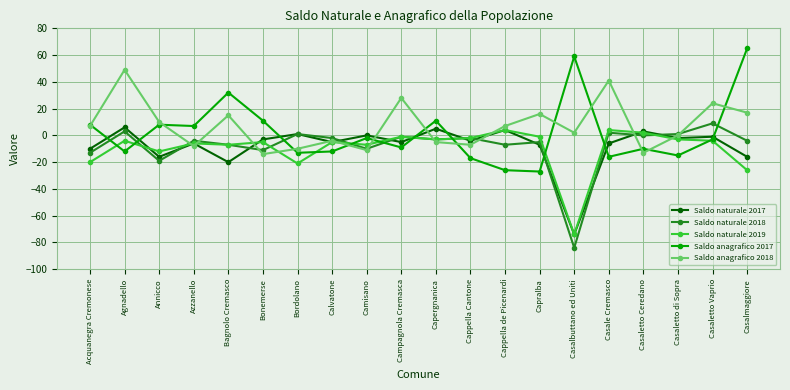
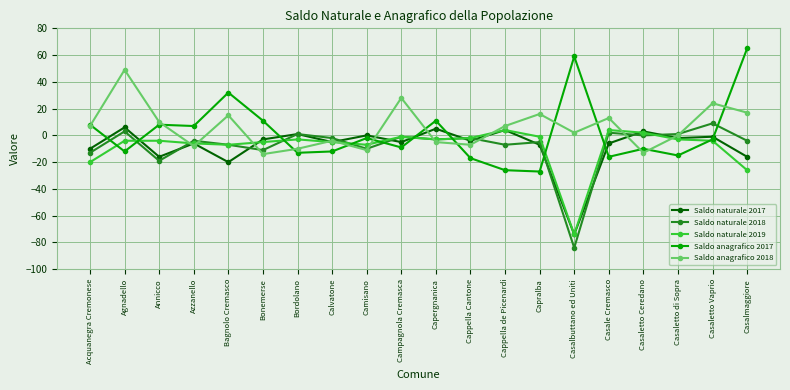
  {
    "Saldo naturale 2017": {
      "Acquanegra Cremonese": -10,
      "Agnadello": 6,
      "Annicco": -16,
      "Bagnolo Cremasco": -20,
      "Bonemerse": -3,
      "Camisano": 0,
      "Campagnola Cremasca": -5,
      "Capergnanica": 5,
      "Cappella Cantone": -4,
      "Capralba": -7,
      "Casale Cremasco": -6,
      "Casaletto Vaprio": -1,
      "Casalmaggiore": -16
    },
    "Saldo naturale 2019": {
      "Acquanegra Cremonese": -20,
      "Agnadello": -4,
-     "Annicco": -12,
+     "Annicco": -4,
      "Bonemerse": -5,
-     "Bordolano": -21,
+     "Bordolano": -3,
      "Camisano": -7,
      "Capralba": -1,
      "Casale Cremasco": 4,
      "Casalmaggiore": -26
    },
    "Saldo anagrafico 2018": {
      "Agnadello": 49,
      "Annicco": 10,
      "Azzanello": -8,
      "Bagnolo Cremasco": 15,
      "Bonemerse": -14,
      "Bordolano": -10,
      "Campagnola Cremasca": 28,
      "Capergnanica": -5,
      "Cappella Cantone": -7,
      "Cappella de Picenardi": 7,
      "Capralba": 16,
      "Casalbuttano ed Uniti": 2,
-     "Casale Cremasco": 41,
+     "Casale Cremasco": 13,
      "Casaletto Ceredano": -13,
      "Casaletto Vaprio": 24,
      "Casalmaggiore": 17
    }
  }
